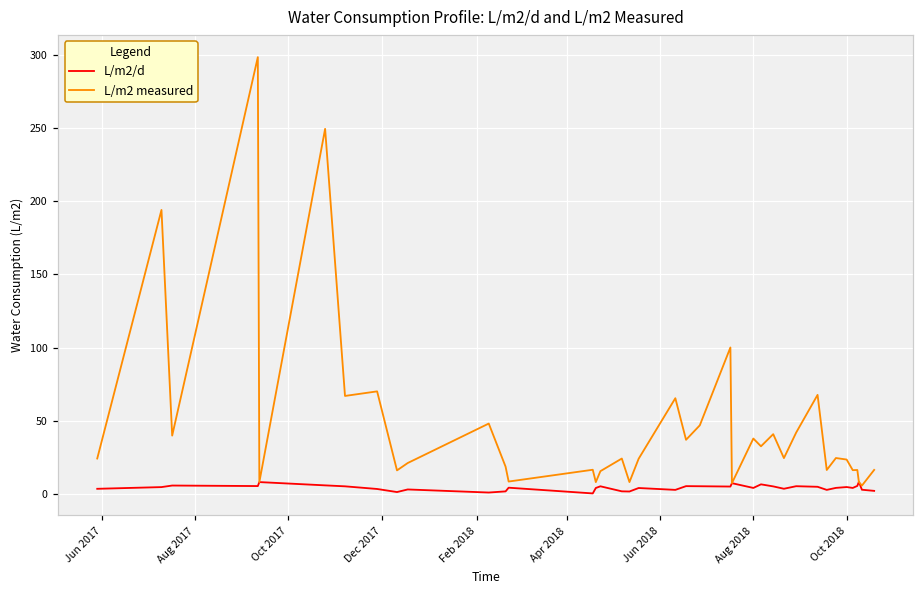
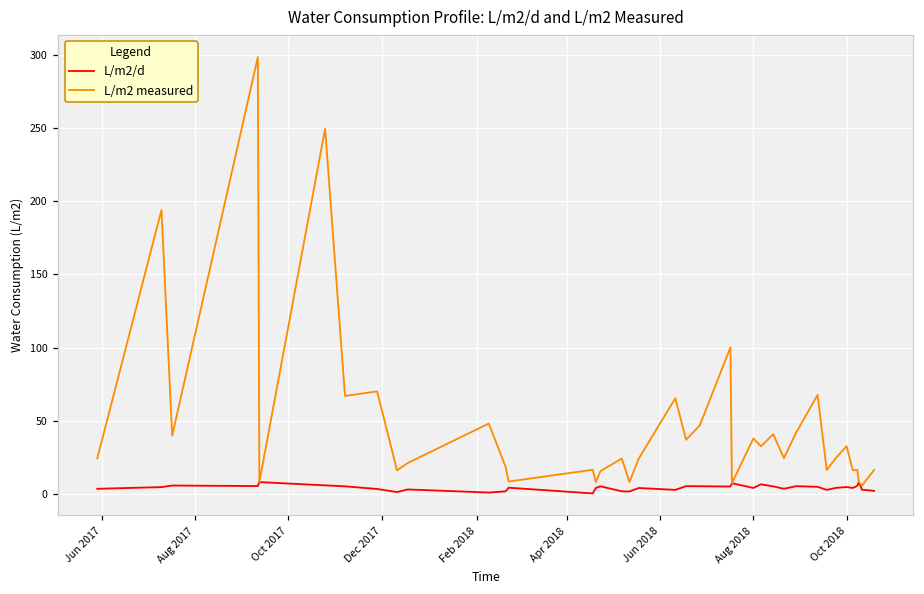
  {
    "L/m2/d": {
      "Aug 2018": 4,
      "Oct 2018": 5
    },
    "L/m2 measured": {
      "Aug 2018": 38,
-     "Oct 2018": 23
+     "Oct 2018": 33
    }
  }
